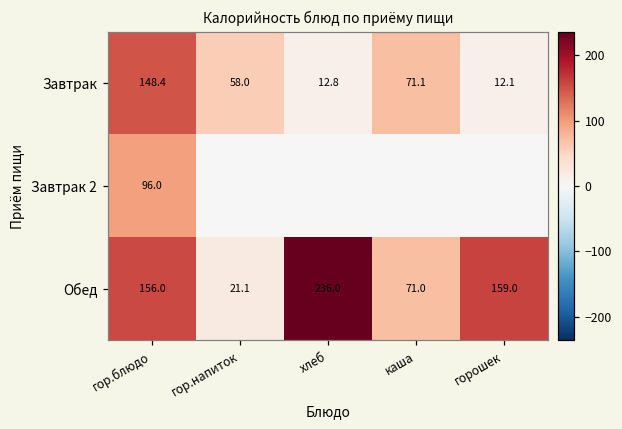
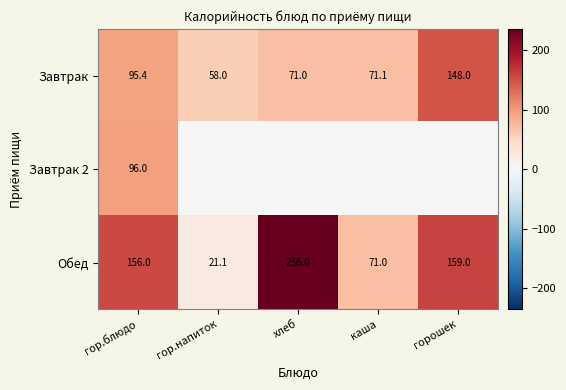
  {
    "Завтрак": {
-     "гор.блюдо": 148.4,
+     "гор.блюдо": 95.4,
      "гор.напиток": 58.0,
-     "хлеб": 12.8,
+     "хлеб": 71.0,
      "каша": 71.1,
-     "горошек": 12.1
+     "горошек": 148.0
    },
    "Завтрак 2": {
      "гор.блюдо": 96.0
    },
    "Обед": {
      "гор.блюдо": 156.0,
      "гор.напиток": 21.1,
      "хлеб": 236.0,
      "каша": 71.0,
      "горошек": 159.0
    }
  }
